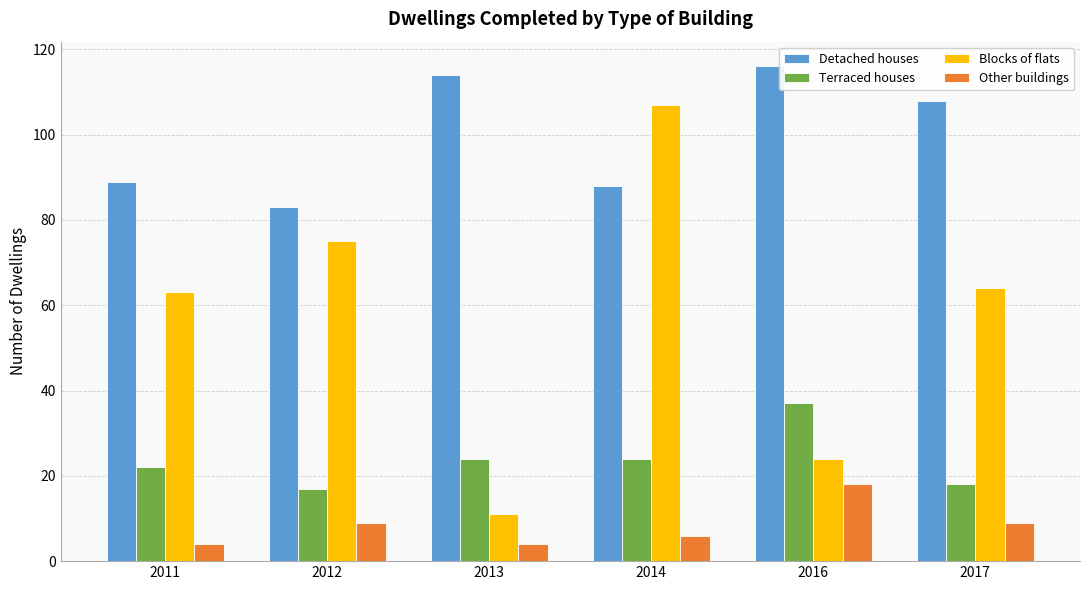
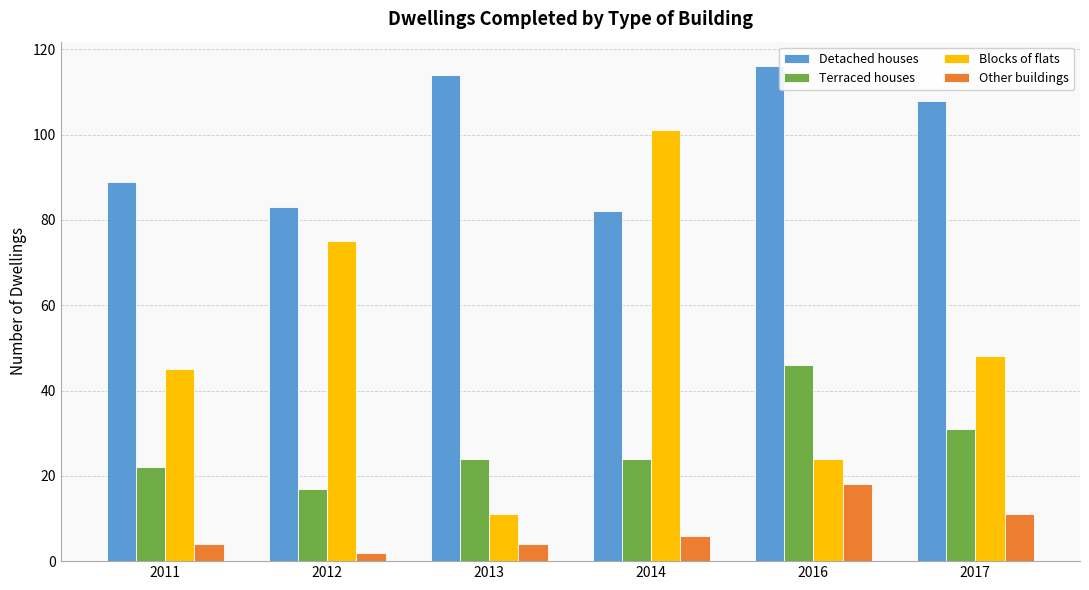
  {
    "Detached houses": {
      "2011": 89,
      "2012": 83,
      "2013": 114,
-     "2014": 88,
+     "2014": 82,
      "2016": 116,
      "2017": 108
    },
    "Terraced houses": {
      "2011": 22,
      "2012": 17,
      "2013": 24,
      "2014": 24,
-     "2016": 37,
-     "2017": 18
+     "2016": 46,
+     "2017": 31
    },
    "Blocks of flats": {
-     "2011": 63,
+     "2011": 45,
      "2012": 75,
      "2013": 11,
-     "2014": 107,
+     "2014": 101,
      "2016": 24,
-     "2017": 64
+     "2017": 48
    },
    "Other buildings": {
      "2011": 4,
-     "2012": 9,
+     "2012": 2,
      "2013": 4,
      "2014": 6,
      "2016": 18,
-     "2017": 9
+     "2017": 11
    }
  }
